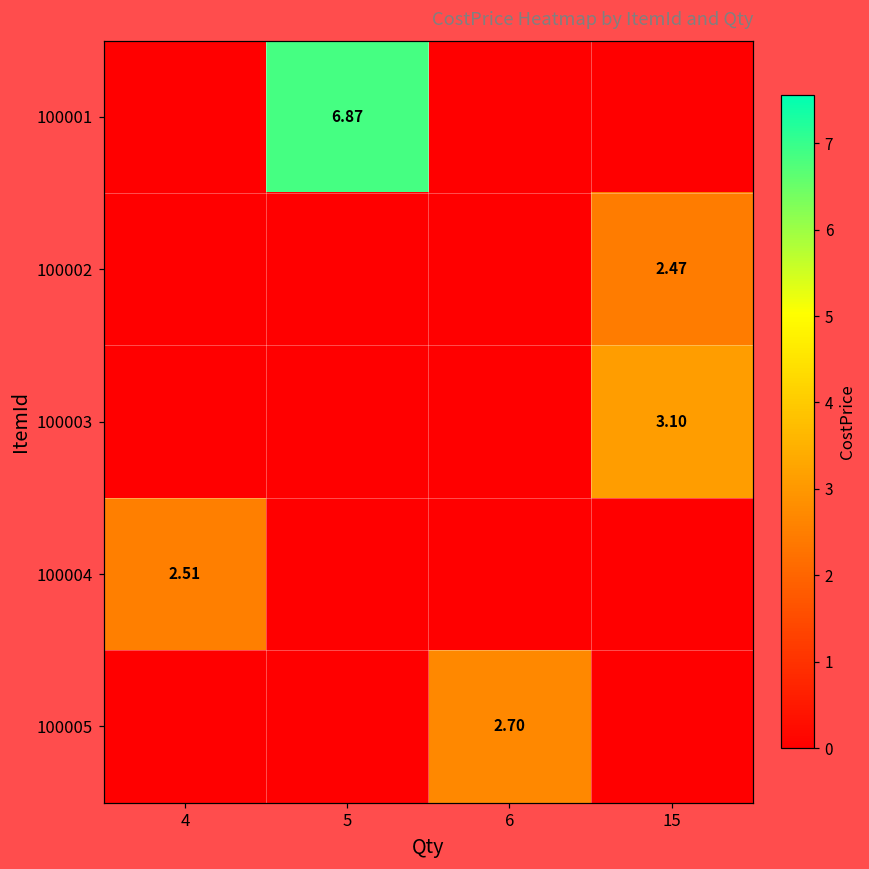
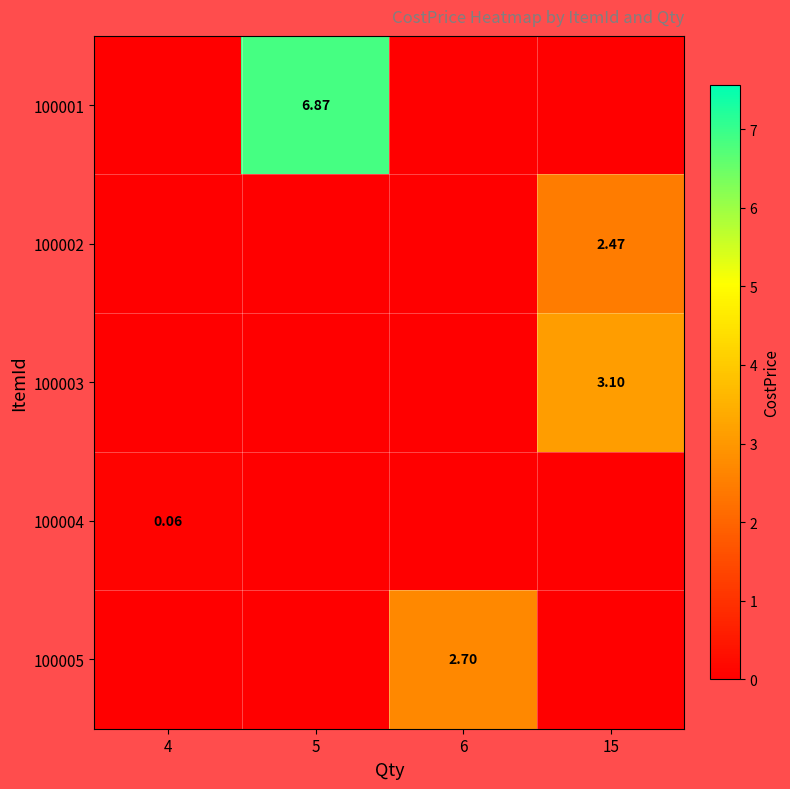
  {
    "100001": {
      "5": 6.87
    },
    "100002": {
      "15": 2.47
    },
    "100003": {
      "15": 3.10
    },
    "100004": {
-     "4": 2.51
+     "4": 0.06
    },
    "100005": {
      "6": 2.70
    }
  }
